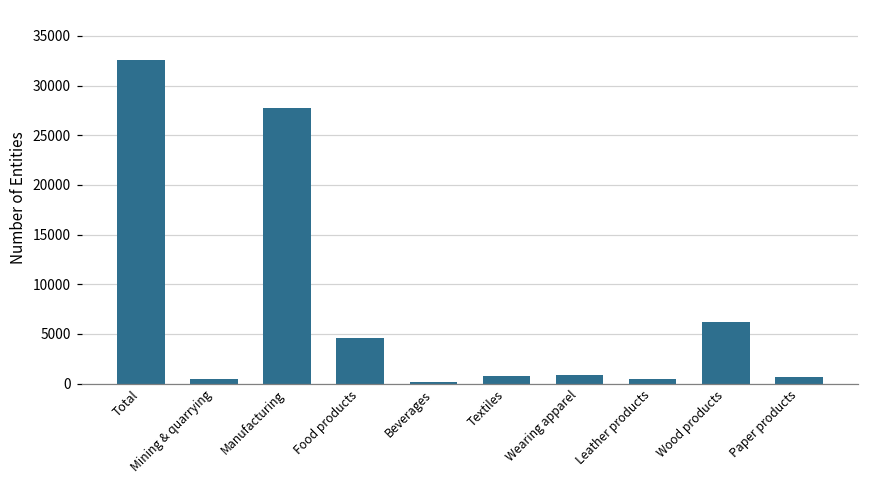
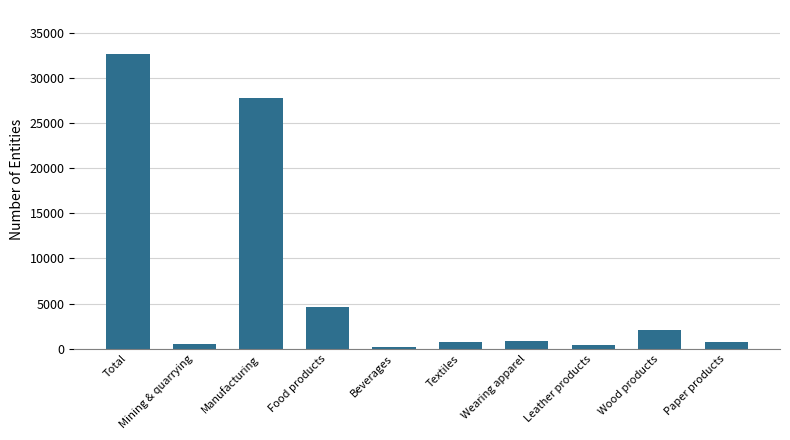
  {
    "Total": 33000,
    "Mining & quarrying": 0,
    "Manufacturing": 28000,
    "Food products": 5000,
    "Textiles": 1000,
    "Wearing apparel": 1000,
    "Leather products": 0,
-   "Wood products": 6000,
+   "Wood products": 2000,
    "Paper products": 1000
  }
